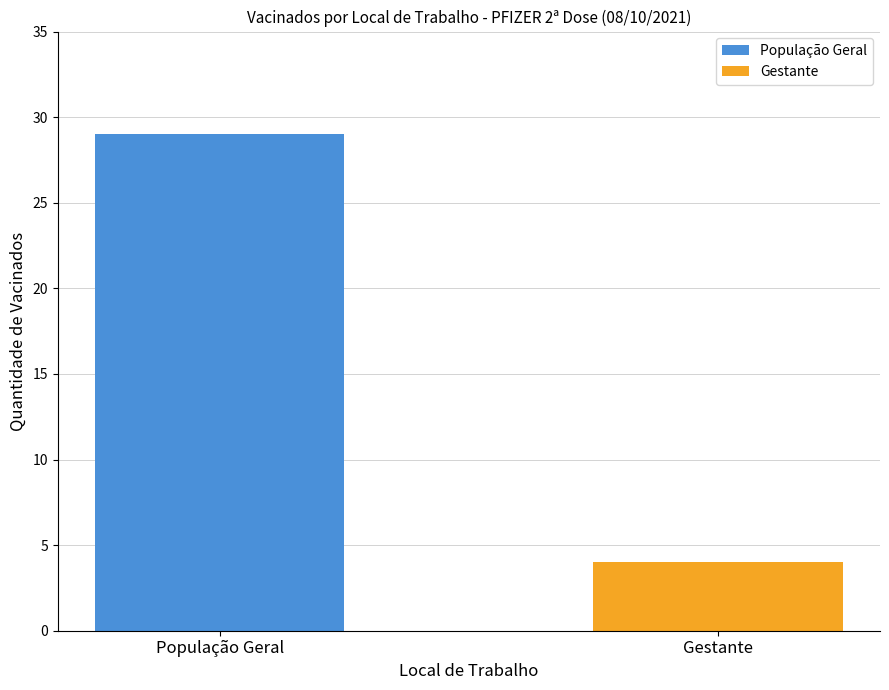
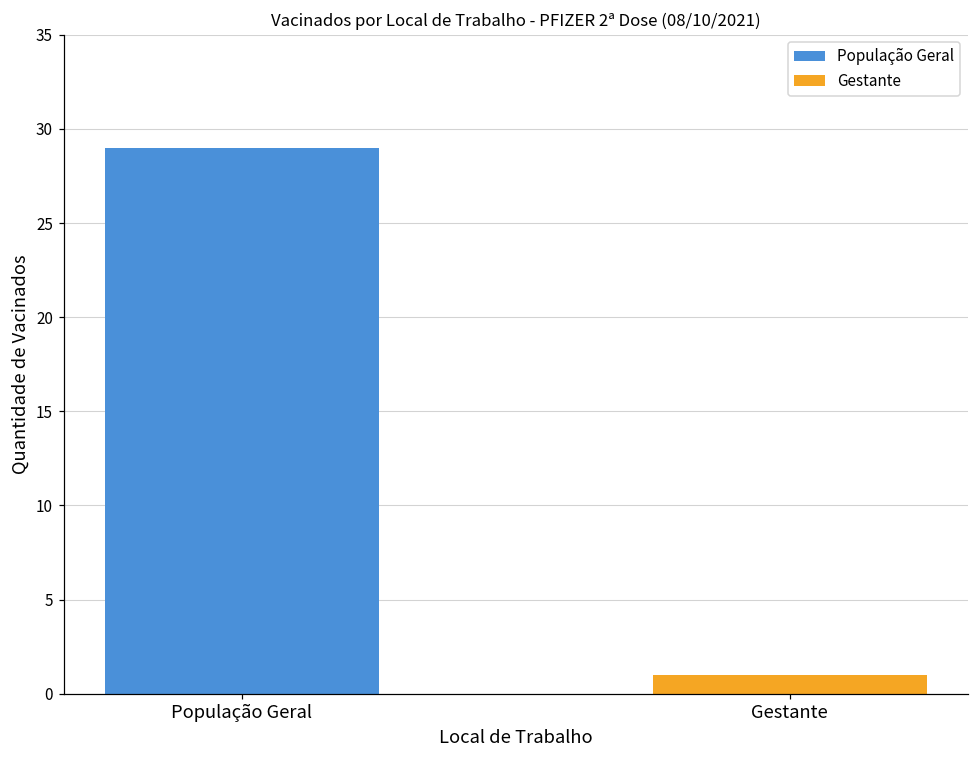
  {
    "População Geral": 29,
-   "Gestante": 4
+   "Gestante": 1
  }
